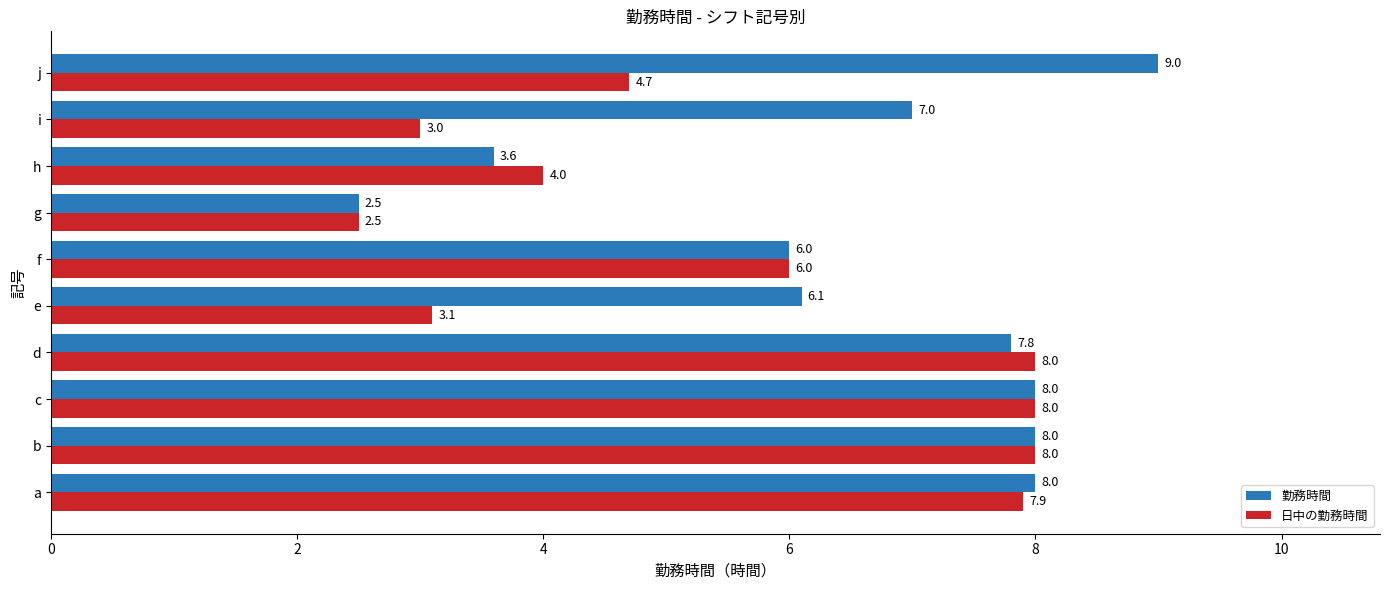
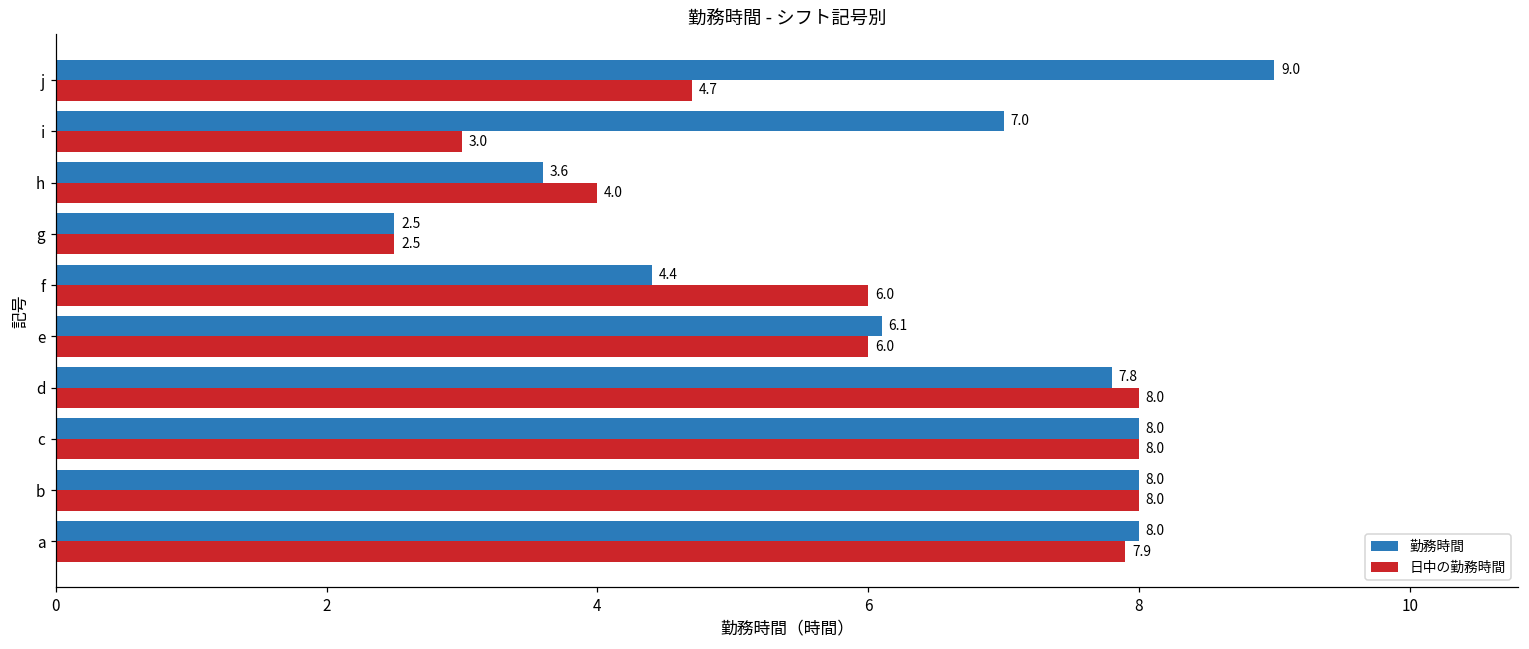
  {
    "勤務時間": {
      "j": 9.0,
      "i": 7.0,
      "h": 3.6,
      "g": 2.5,
-     "f": 6.0,
+     "f": 4.4,
      "e": 6.1,
      "d": 7.8,
      "c": 8.0,
      "b": 8.0,
      "a": 8.0
    },
    "日中の勤務時間": {
      "j": 4.7,
      "i": 3.0,
      "h": 4.0,
      "g": 2.5,
      "f": 6.0,
-     "e": 3.1,
+     "e": 6.0,
      "d": 8.0,
      "c": 8.0,
      "b": 8.0,
      "a": 7.9
    }
  }
